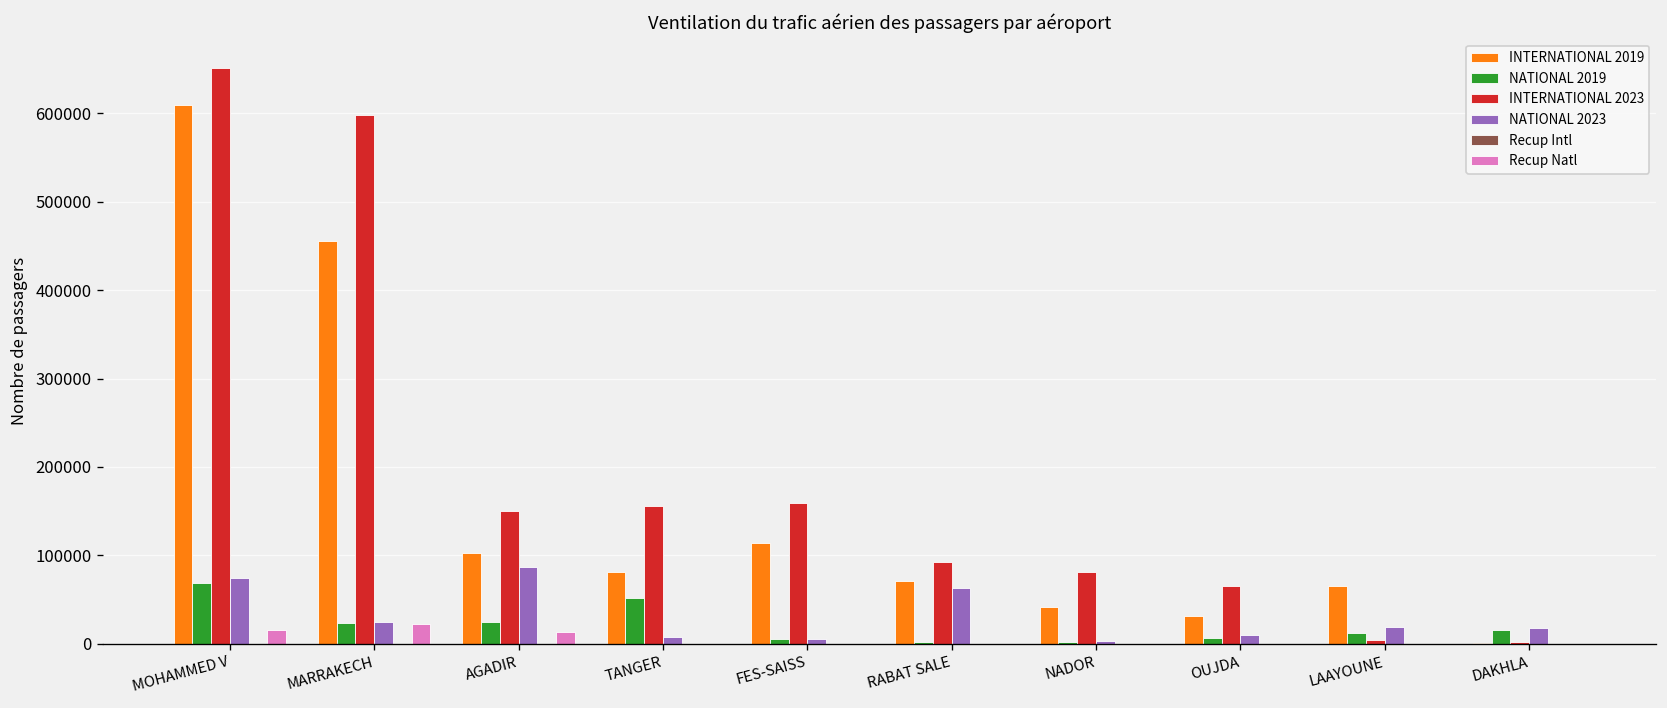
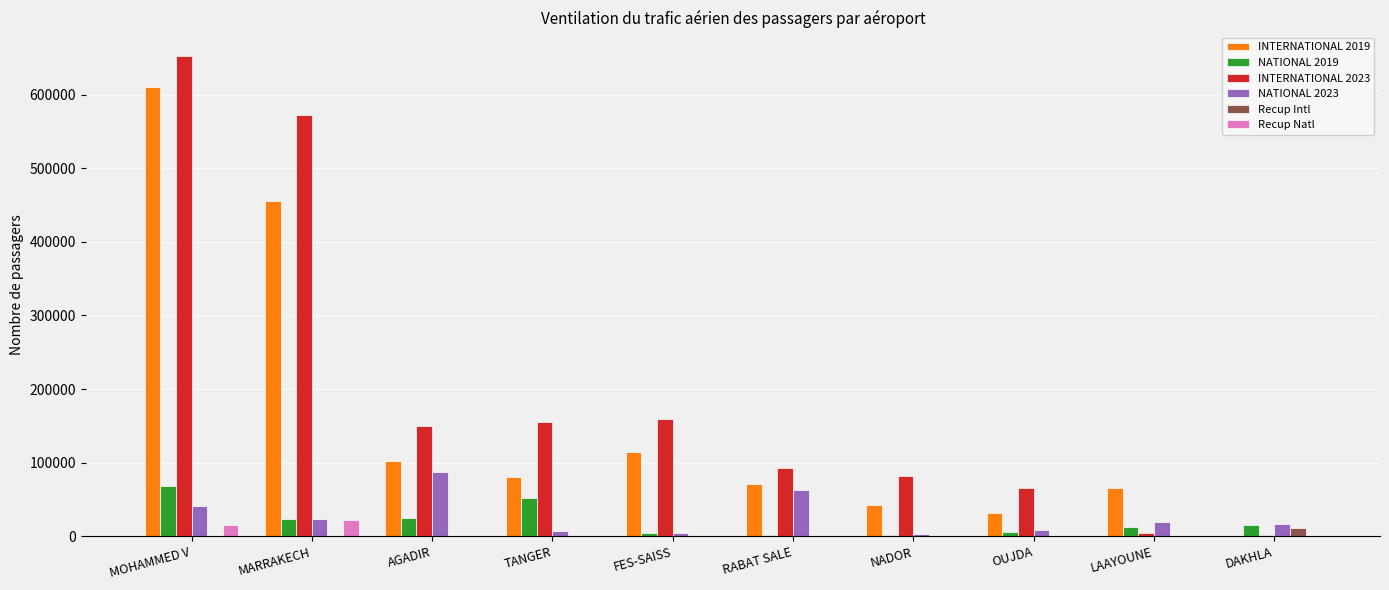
  {
    "INTERNATIONAL 2019": {
      "MOHAMMED V": 610000,
      "MARRAKECH": 460000,
      "AGADIR": 100000,
      "TANGER": 80000,
      "FES-SAISS": 110000,
      "RABAT SALE": 70000,
      "NADOR": 40000,
      "OUJDA": 30000,
      "LAAYOUNE": 70000
    },
    "NATIONAL 2019": {
      "MOHAMMED V": 70000,
      "MARRAKECH": 20000,
      "AGADIR": 20000,
      "TANGER": 50000,
      "FES-SAISS": 10000,
      "OUJDA": 10000,
      "LAAYOUNE": 10000,
      "DAKHLA": 20000
    },
    "INTERNATIONAL 2023": {
      "MOHAMMED V": 650000,
-     "MARRAKECH": 600000,
+     "MARRAKECH": 570000,
      "AGADIR": 150000,
      "TANGER": 160000,
      "FES-SAISS": 160000,
      "RABAT SALE": 90000,
      "NADOR": 80000,
      "OUJDA": 70000,
      "LAAYOUNE": 0
    },
    "NATIONAL 2023": {
-     "MOHAMMED V": 70000,
+     "MOHAMMED V": 40000,
      "MARRAKECH": 20000,
      "AGADIR": 90000,
      "TANGER": 10000,
      "FES-SAISS": 0,
      "RABAT SALE": 60000,
      "OUJDA": 10000,
      "LAAYOUNE": 20000,
      "DAKHLA": 20000
    },
    "Recup Intl": {
-     "DAKHLA": 0
+     "DAKHLA": 10000
    },
    "Recup Natl": {
      "MOHAMMED V": 20000,
      "MARRAKECH": 20000,
-     "AGADIR": 10000
+     "AGADIR": 0
    }
  }
